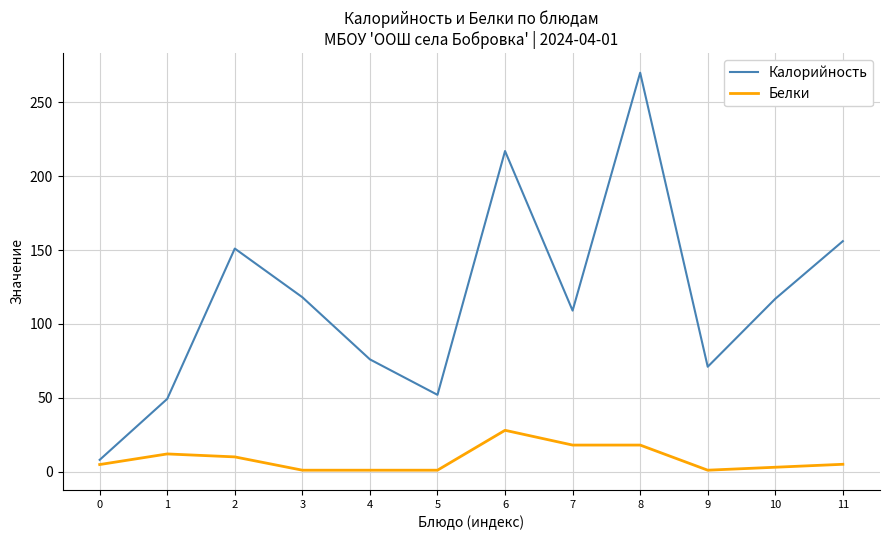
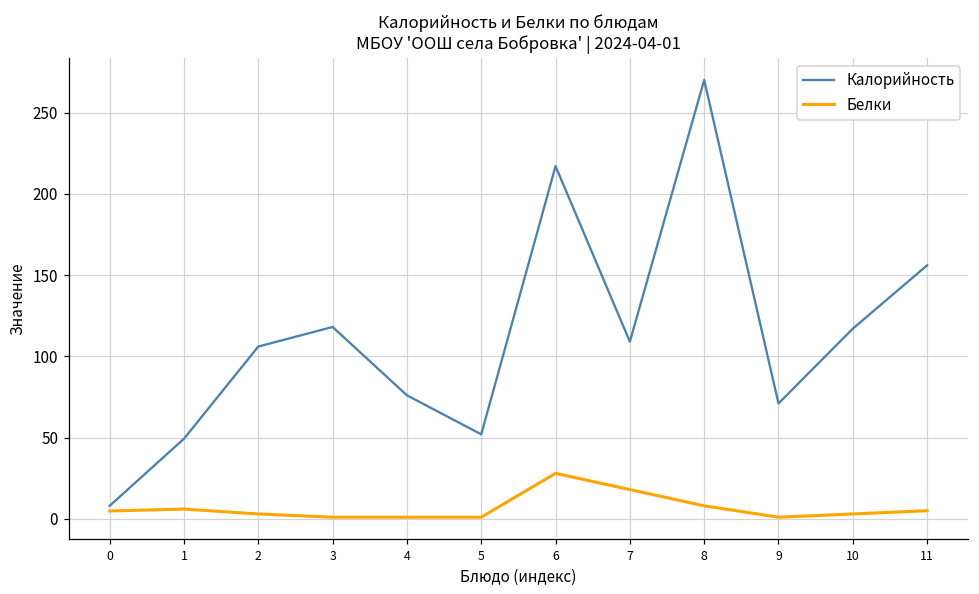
  {
    "Калорийность": {
      "0": 8,
      "1": 49,
-     "2": 151,
+     "2": 106,
      "3": 118,
      "4": 76,
      "5": 52,
      "6": 217,
      "7": 109,
      "8": 270,
      "9": 71,
      "10": 117,
      "11": 156
    },
    "Белки": {
      "0": 5,
-     "1": 12,
-     "2": 10,
+     "1": 6,
+     "2": 3,
      "3": 1,
      "4": 1,
      "5": 1,
      "6": 28,
      "7": 18,
-     "8": 18,
+     "8": 8,
      "9": 1,
      "10": 3,
      "11": 5
    }
  }
